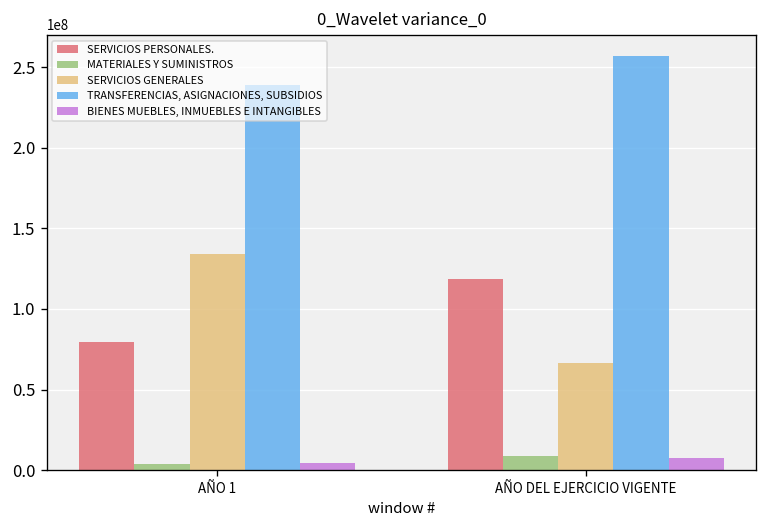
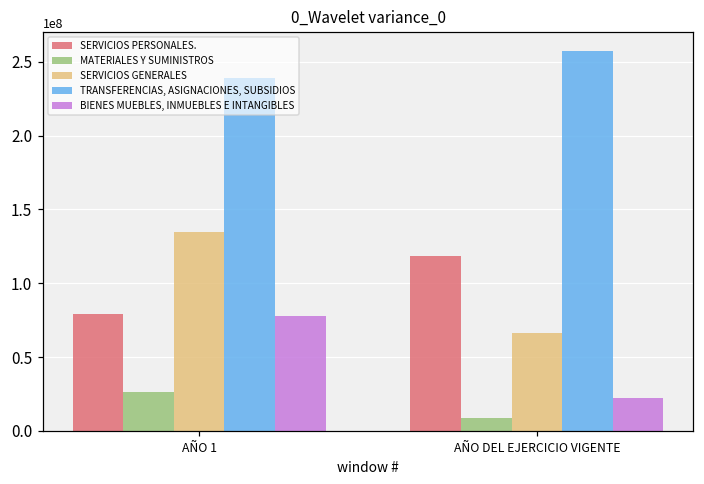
  {
    "SERVICIOS PERSONALES.": {
      "AÑO 1": 79000000,
      "AÑO DEL EJERCICIO VIGENTE": 118000000
    },
    "MATERIALES Y SUMINISTROS": {
-     "AÑO 1": 3000000,
+     "AÑO 1": 26000000,
      "AÑO DEL EJERCICIO VIGENTE": 9000000
    },
    "SERVICIOS GENERALES": {
      "AÑO 1": 134000000,
      "AÑO DEL EJERCICIO VIGENTE": 67000000
    },
    "TRANSFERENCIAS, ASIGNACIONES, SUBSIDIOS": {
      "AÑO DEL EJERCICIO VIGENTE": 257000000
    },
    "BIENES MUEBLES, INMUEBLES E INTANGIBLES": {
-     "AÑO 1": 5000000,
-     "AÑO DEL EJERCICIO VIGENTE": 8000000
+     "AÑO 1": 78000000,
+     "AÑO DEL EJERCICIO VIGENTE": 22000000
    }
  }
